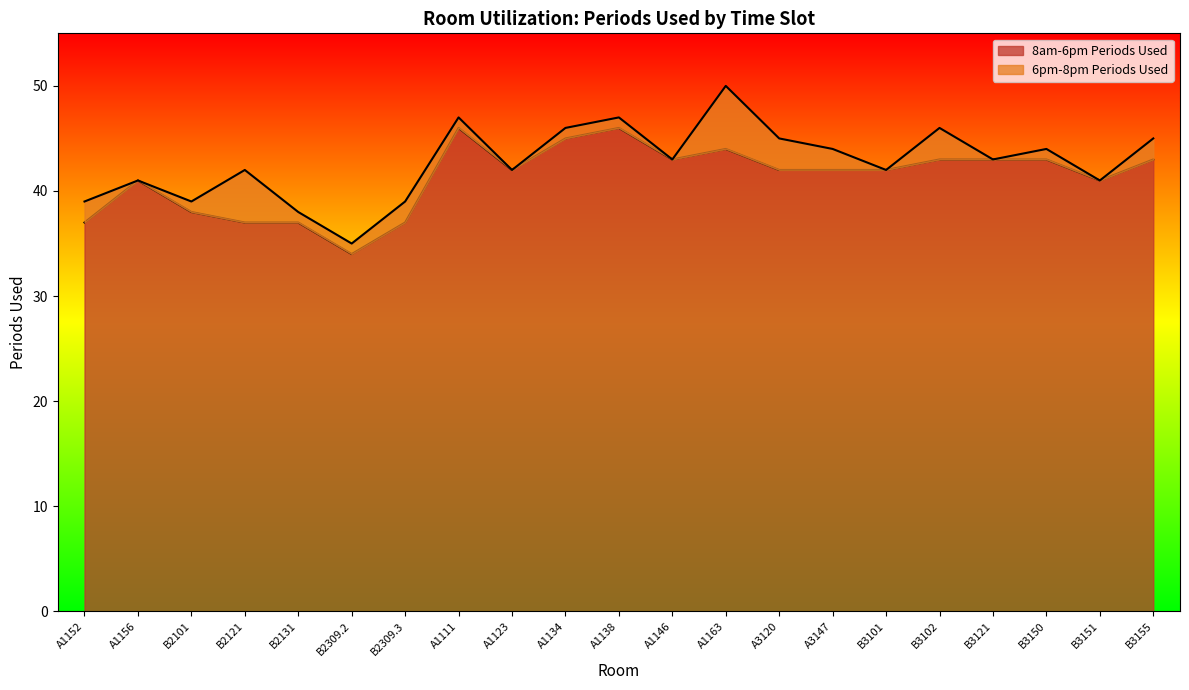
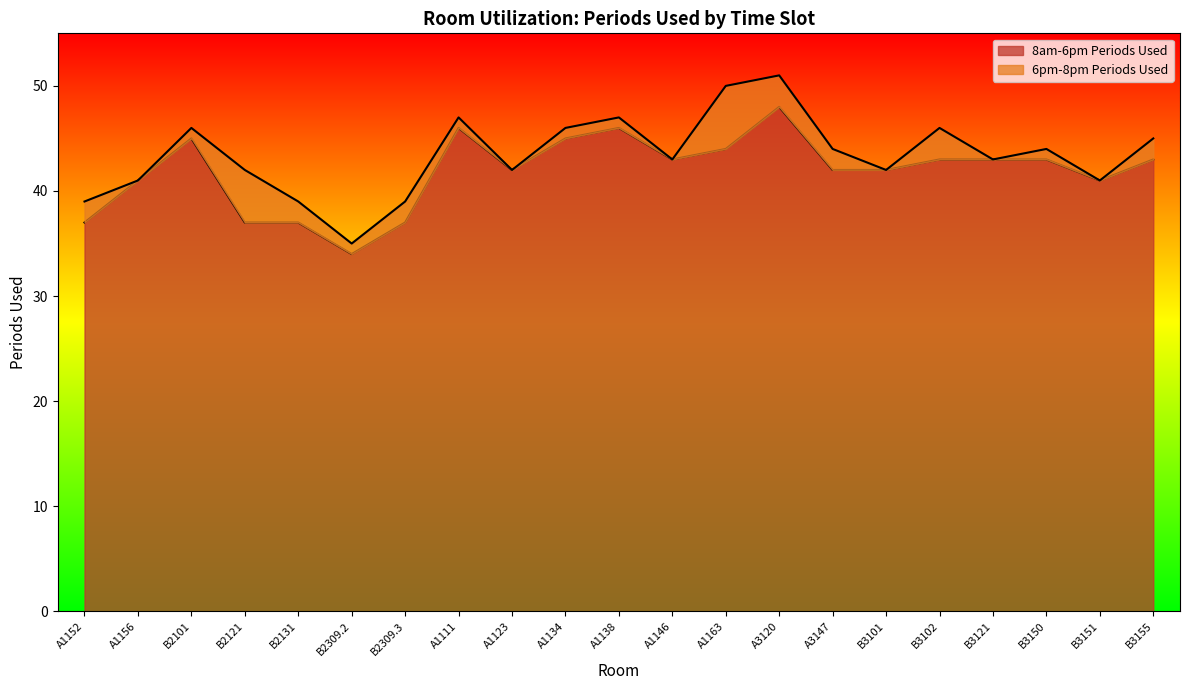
  {
    "8am-6pm Periods Used": {
      "A1152": 37,
-     "B2101": 38,
+     "B2101": 45,
      "B2121": 37,
      "B2131": 37,
      "B2309.2": 34,
      "B2309.3": 37,
      "A1111": 46,
      "A1134": 45,
      "A1138": 46,
      "A1163": 44,
-     "A3120": 42,
+     "A3120": 48,
      "A3147": 42,
      "B3102": 43,
      "B3150": 43,
      "B3155": 43
    },
    "6pm-8pm Periods Used": {
      "A1152": 2,
      "B2101": 1,
      "B2121": 5,
-     "B2131": 1,
+     "B2131": 2,
      "B2309.2": 1,
      "B2309.3": 2,
      "A1111": 1,
      "A1134": 1,
      "A1138": 1,
      "A1163": 6,
      "A3120": 3,
      "A3147": 2,
      "B3102": 3,
      "B3150": 1,
      "B3155": 2
    }
  }
